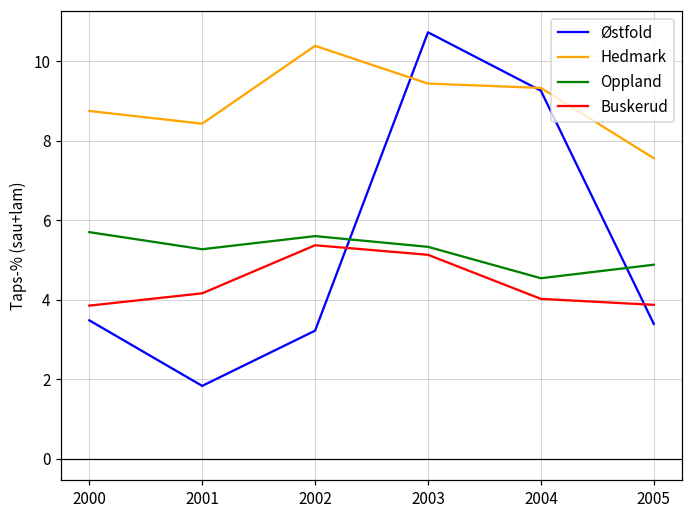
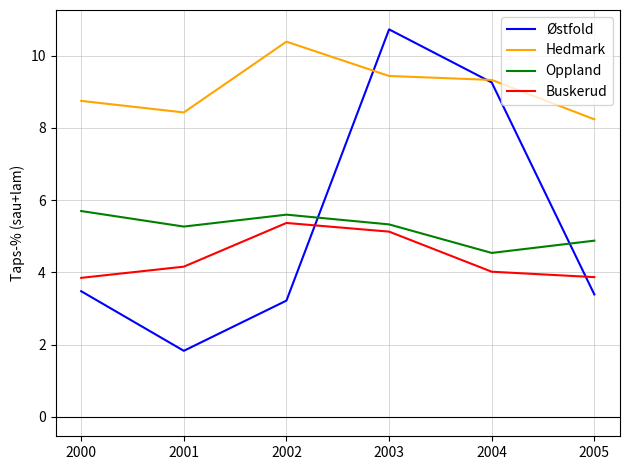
  {
    "Østfold": {
      "2000": 3.5,
      "2001": 1.8,
      "2002": 3.2,
      "2003": 10.7,
      "2004": 9.3,
      "2005": 3.4
    },
    "Hedmark": {
      "2000": 8.8,
      "2001": 8.4,
      "2002": 10.4,
      "2003": 9.4,
      "2004": 9.3,
-     "2005": 7.6
+     "2005": 8.2
    },
    "Oppland": {
      "2000": 5.7,
      "2001": 5.3,
      "2002": 5.6,
      "2003": 5.3,
      "2004": 4.5,
      "2005": 4.9
    },
    "Buskerud": {
      "2000": 3.9,
      "2001": 4.2,
      "2002": 5.4,
      "2003": 5.1,
      "2004": 4.0,
      "2005": 3.9
    }
  }
